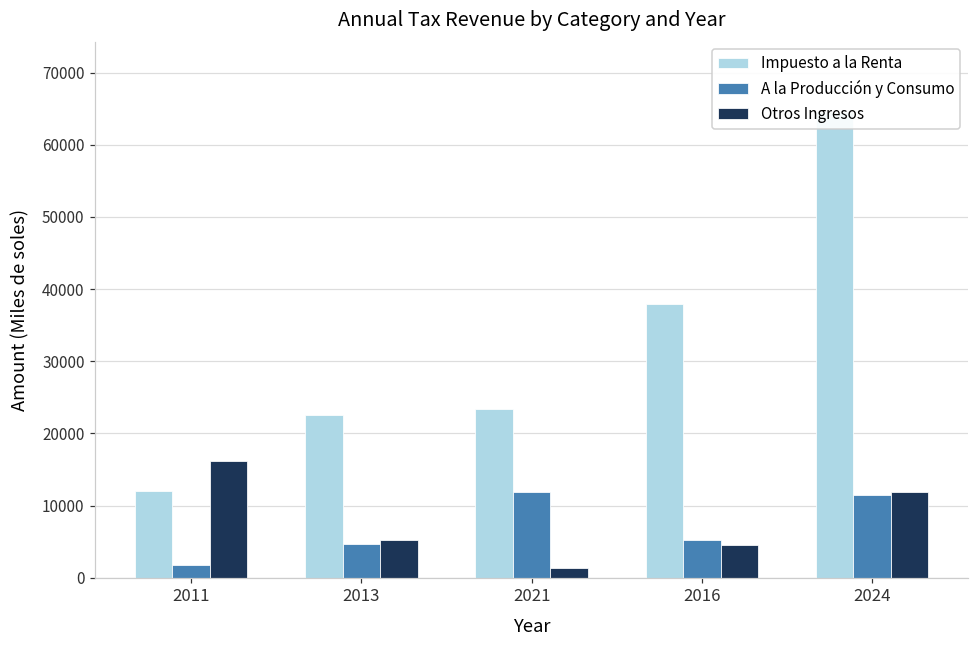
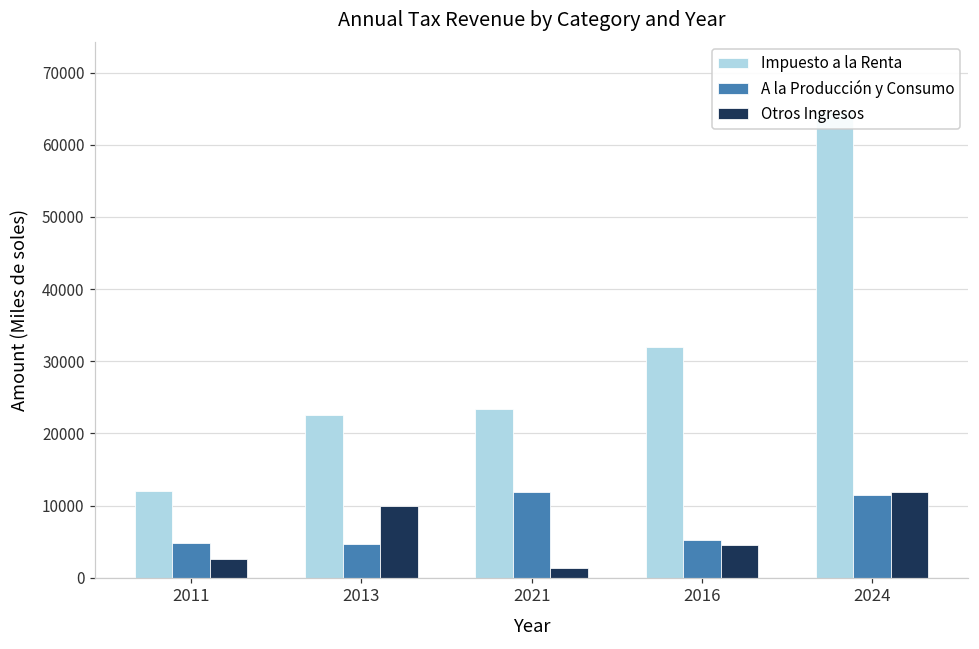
  {
    "Impuesto a la Renta": {
      "2011": 12000,
      "2013": 23000,
      "2021": 23000,
-     "2016": 38000
+     "2016": 32000
    },
    "A la Producción y Consumo": {
-     "2011": 2000,
+     "2011": 5000,
      "2013": 5000,
      "2021": 12000,
      "2016": 5000,
      "2024": 11000
    },
    "Otros Ingresos": {
-     "2011": 16000,
-     "2013": 5000,
+     "2011": 3000,
+     "2013": 10000,
      "2021": 1000,
      "2016": 5000,
      "2024": 12000
    }
  }
